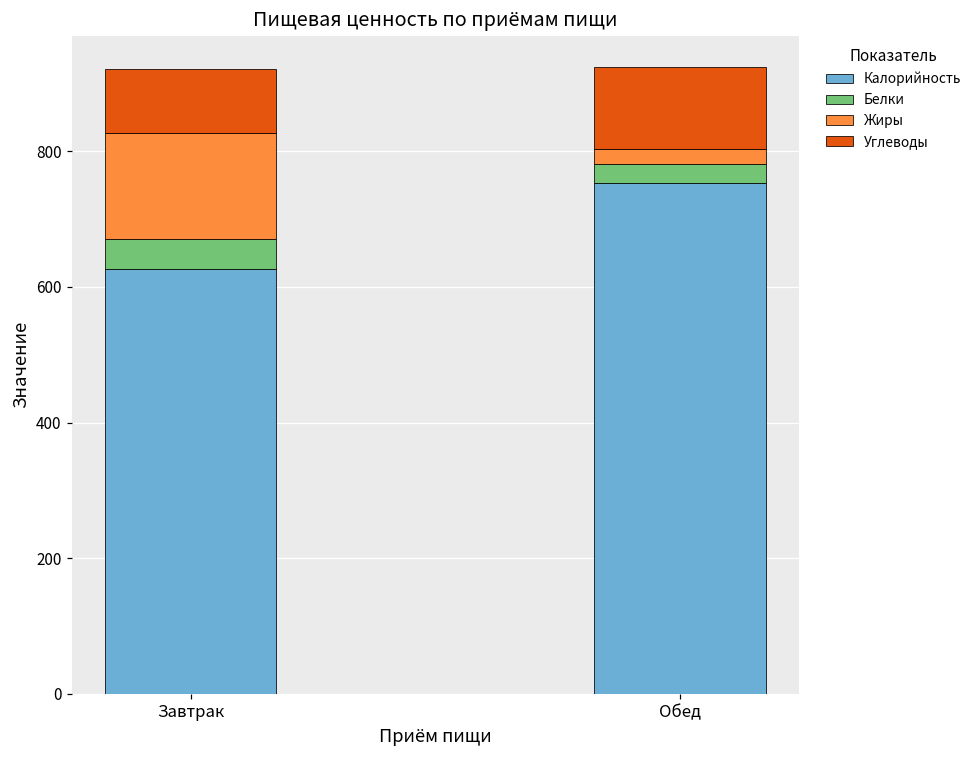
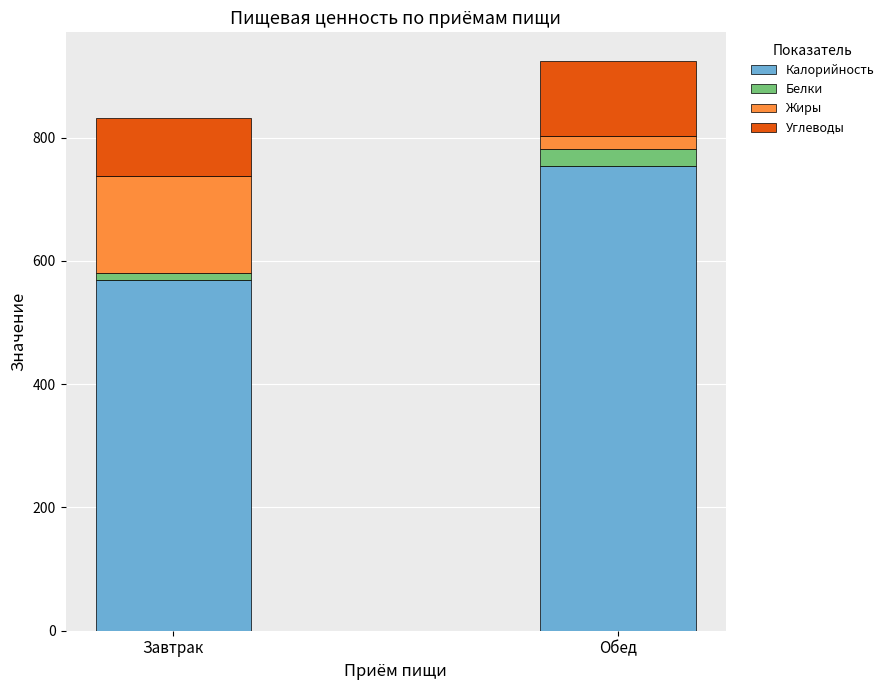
  {
    "Калорийность": {
-     "Завтрак": 630,
+     "Завтрак": 570,
      "Обед": 750
    },
    "Белки": {
-     "Завтрак": 40,
+     "Завтрак": 10,
      "Обед": 30
    },
    "Жиры": {
      "Завтрак": 160,
      "Обед": 20
    },
    "Углеводы": {
      "Завтрак": 90,
      "Обед": 120
    }
  }
